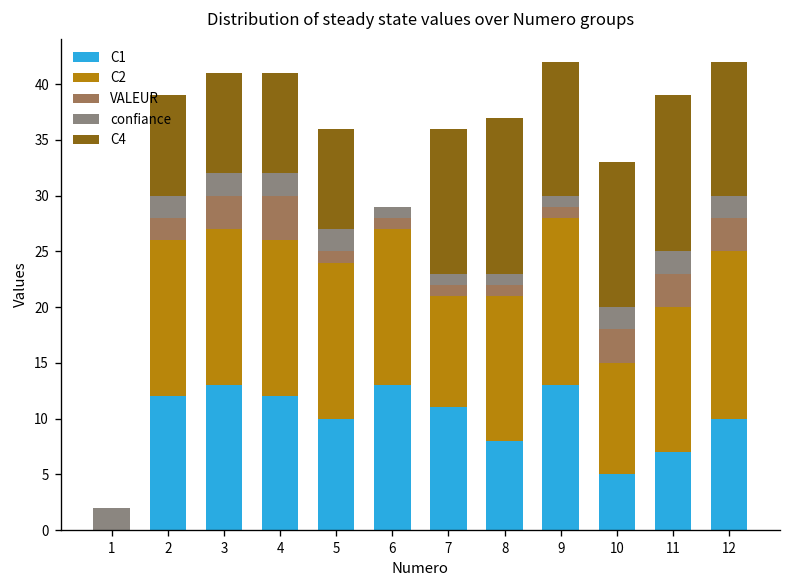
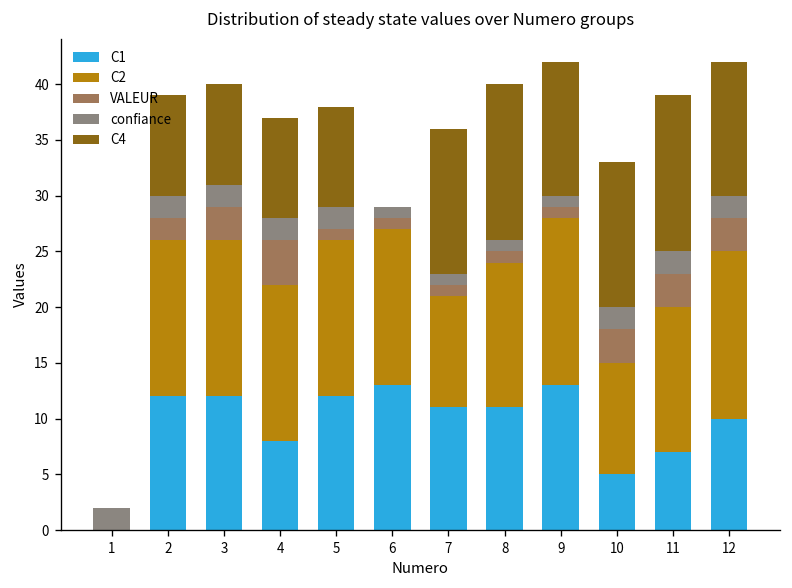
  {
    "C1": {
      "1": 0,
      "2": 12,
-     "3": 13,
-     "4": 12,
-     "5": 10,
+     "3": 12,
+     "4": 8,
+     "5": 12,
      "6": 13,
      "7": 11,
-     "8": 8,
+     "8": 11,
      "9": 13,
      "10": 5,
      "11": 7,
      "12": 10
    }
  }
